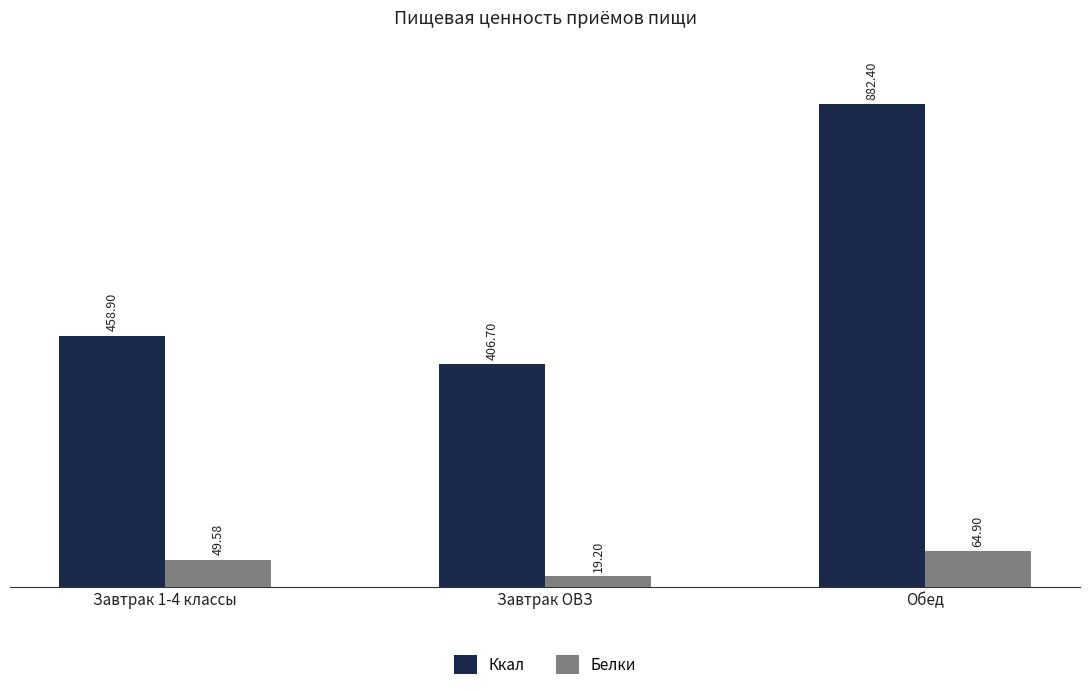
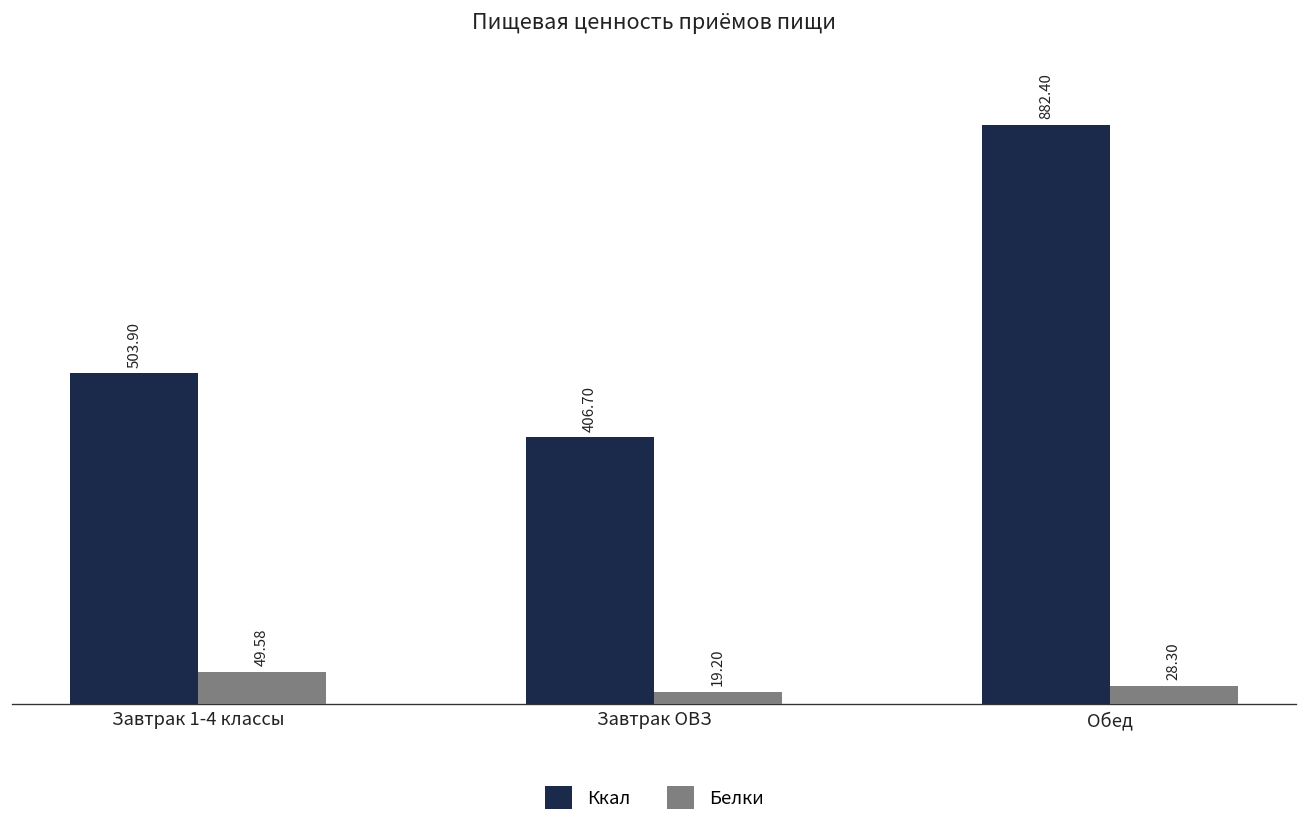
  {
    "Ккал": {
-     "Завтрак 1-4 классы": 458.90,
+     "Завтрак 1-4 классы": 503.90,
      "Завтрак ОВЗ": 406.70,
      "Обед": 882.40
    },
    "Белки": {
      "Завтрак 1-4 классы": 49.58,
      "Завтрак ОВЗ": 19.20,
-     "Обед": 64.90
+     "Обед": 28.30
    }
  }
